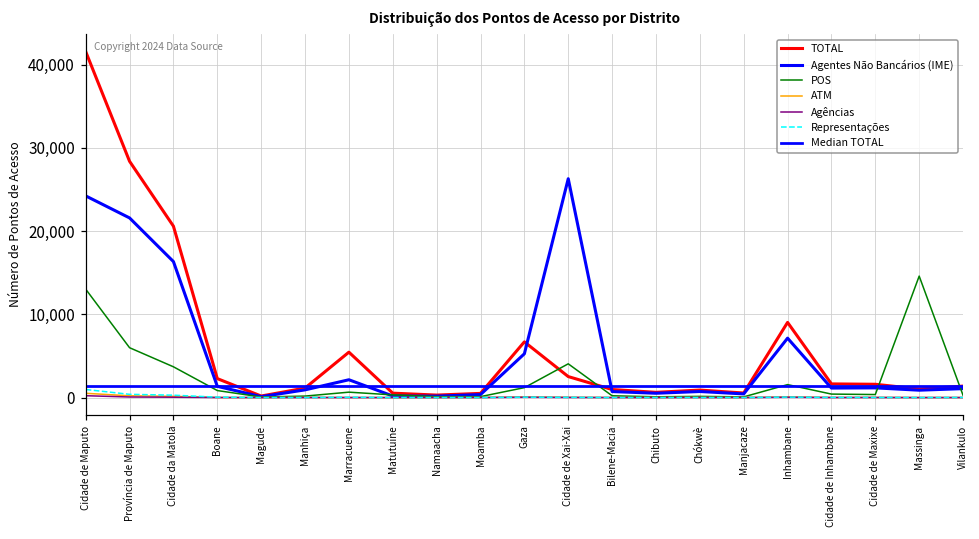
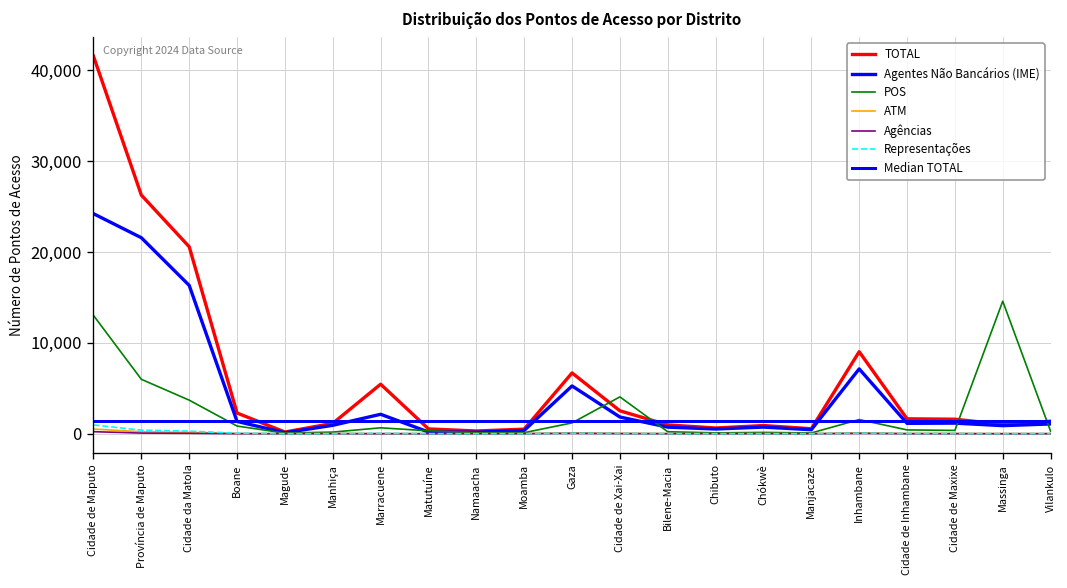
  {
    "TOTAL": {
-     "Província de Maputo": "28,000",
+     "Província de Maputo": "26,000",
      "Cidade da Matola": "21,000",
      "Boane": "2,000",
      "Marracuene": "5,000",
      "Gaza": "7,000",
      "Cidade de Xai-Xai": "3,000",
      "Inhambane": "9,000",
      "Cidade de Inhambane": "2,000",
      "Cidade de Maxixe": "2,000"
    },
    "Agentes Não Bancários (IME)": {
      "Cidade de Maputo": "24,000",
      "Província de Maputo": "22,000",
      "Cidade da Matola": "16,000",
      "Boane": "1,000",
      "Marracuene": "2,000",
      "Gaza": "5,000",
-     "Cidade de Xai-Xai": "26,000",
+     "Cidade de Xai-Xai": "2,000",
      "Inhambane": "7,000",
      "Cidade de Inhambane": "1,000",
      "Cidade de Maxixe": "1,000"
    },
    "POS": {
      "Cidade de Maputo": "13,000",
      "Província de Maputo": "6,000",
      "Cidade da Matola": "4,000",
      "Boane": "1,000",
      "Marracuene": "1,000",
      "Gaza": "1,000",
      "Cidade de Xai-Xai": "4,000",
      "Inhambane": "2,000",
      "Cidade de Inhambane": "0",
      "Cidade de Maxixe": "0",
      "Massinga": "15,000"
    },
    "Representações": {
      "Cidade de Maputo": "1,000"
    }
  }
